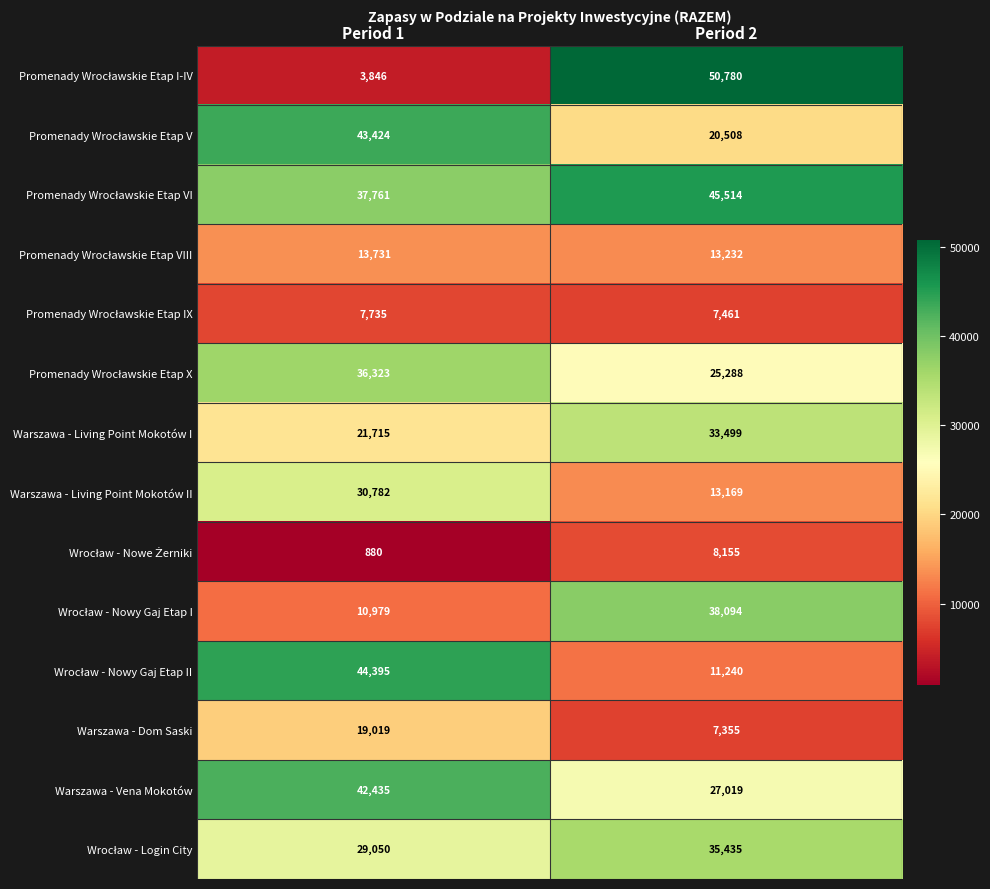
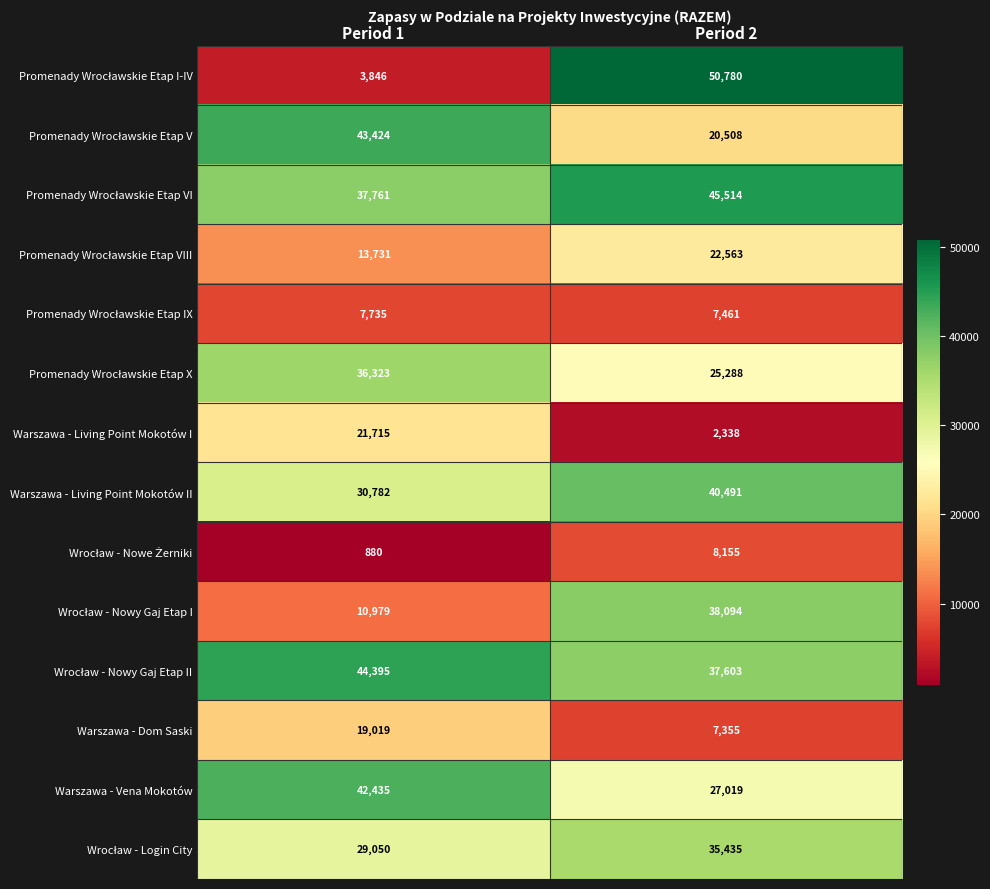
  {
    "Promenady Wrocławskie Etap I-IV": {
      "Period 1": "3,846",
      "Period 2": "50,780"
    },
    "Promenady Wrocławskie Etap V": {
      "Period 1": "43,424",
      "Period 2": "20,508"
    },
    "Promenady Wrocławskie Etap VI": {
      "Period 1": "37,761",
      "Period 2": "45,514"
    },
    "Promenady Wrocławskie Etap VIII": {
      "Period 1": "13,731",
-     "Period 2": "13,232"
+     "Period 2": "22,563"
    },
    "Promenady Wrocławskie Etap IX": {
      "Period 1": "7,735",
      "Period 2": "7,461"
    },
    "Promenady Wrocławskie Etap X": {
      "Period 1": "36,323",
      "Period 2": "25,288"
    },
    "Warszawa - Living Point Mokotów I": {
      "Period 1": "21,715",
-     "Period 2": "33,499"
+     "Period 2": "2,338"
    },
    "Warszawa - Living Point Mokotów II": {
      "Period 1": "30,782",
-     "Period 2": "13,169"
+     "Period 2": "40,491"
    },
    "Wrocław - Nowe Żerniki": {
      "Period 1": "880",
      "Period 2": "8,155"
    },
    "Wrocław - Nowy Gaj Etap I": {
      "Period 1": "10,979",
      "Period 2": "38,094"
    },
    "Wrocław - Nowy Gaj Etap II": {
      "Period 1": "44,395",
-     "Period 2": "11,240"
+     "Period 2": "37,603"
    },
    "Warszawa - Dom Saski": {
      "Period 1": "19,019",
      "Period 2": "7,355"
    },
    "Warszawa - Vena Mokotów": {
      "Period 1": "42,435",
      "Period 2": "27,019"
    },
    "Wrocław - Login City": {
      "Period 1": "29,050",
      "Period 2": "35,435"
    }
  }
